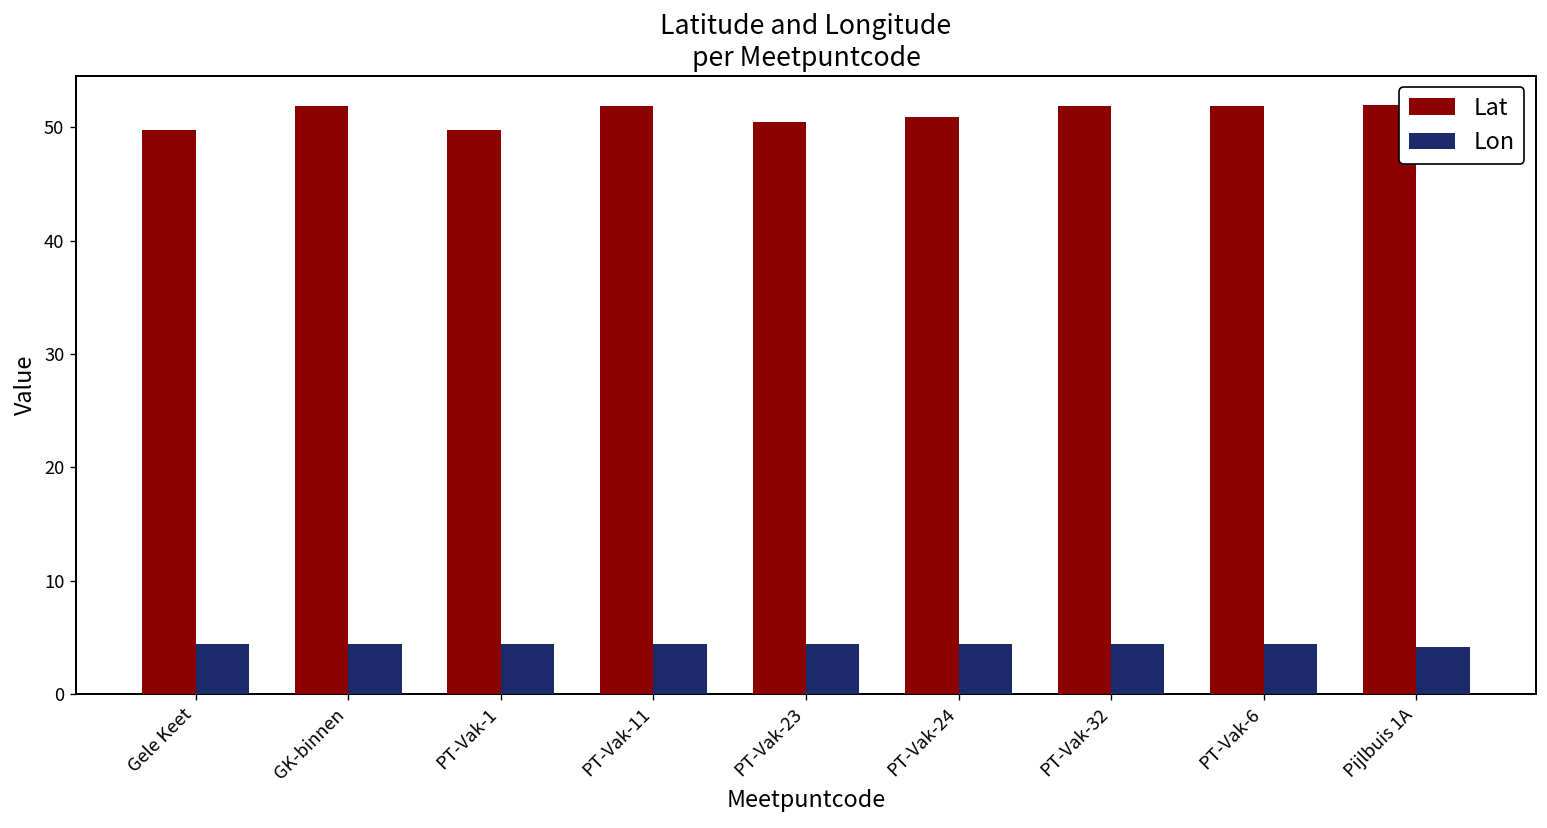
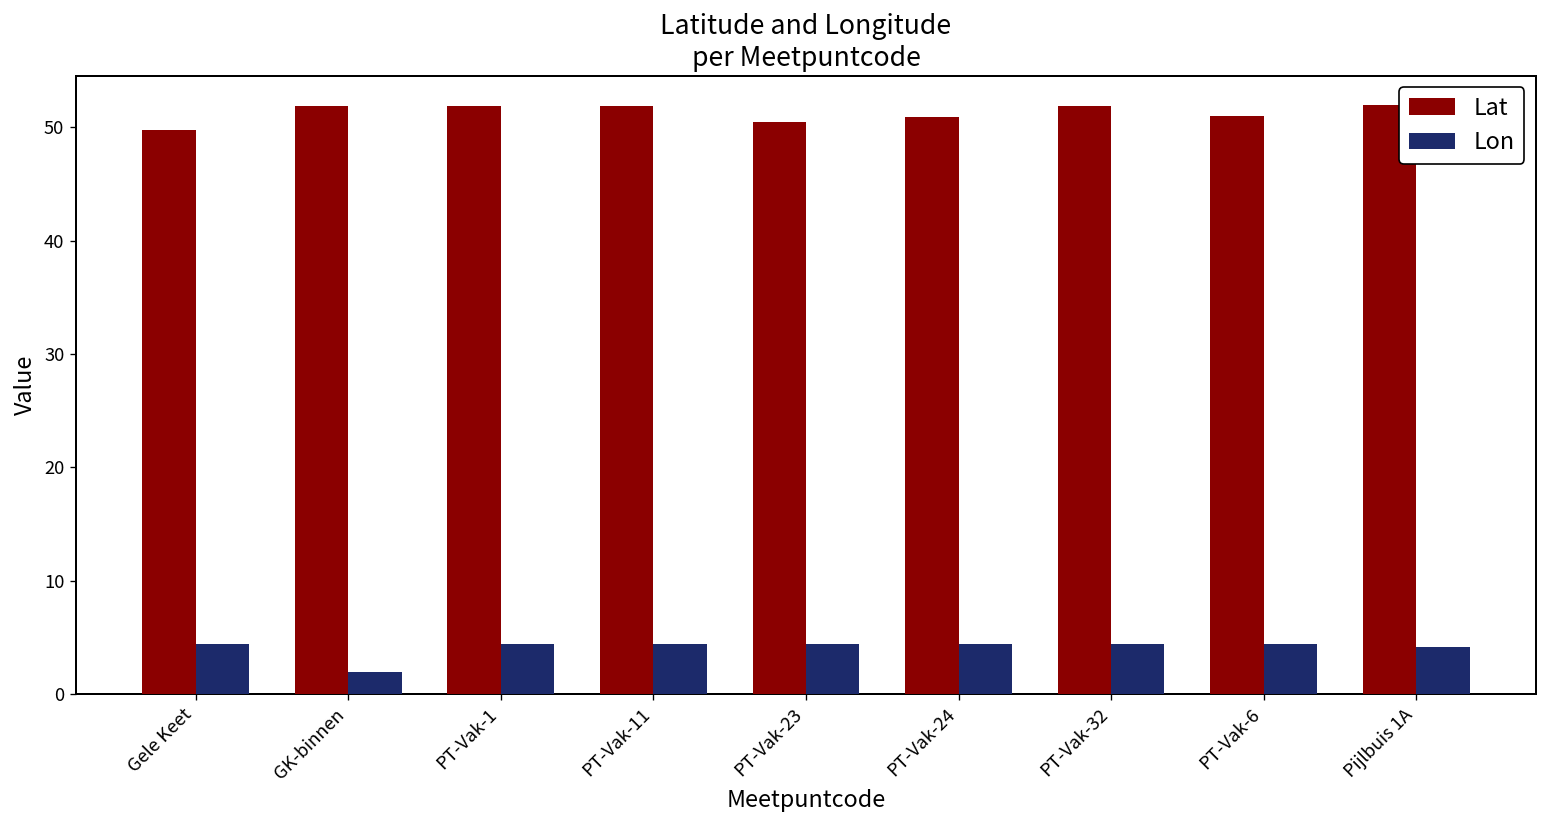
  {
    "Lat": {
      "Gele Keet": 50,
      "GK-binnen": 52,
-     "PT-Vak-1": 50,
+     "PT-Vak-1": 52,
      "PT-Vak-11": 52,
      "PT-Vak-23": 51,
      "PT-Vak-24": 51,
      "PT-Vak-32": 52,
-     "PT-Vak-6": 52,
+     "PT-Vak-6": 51,
      "Pijlbuis 1A": 52
    },
    "Lon": {
      "Gele Keet": 4,
-     "GK-binnen": 4,
+     "GK-binnen": 2,
      "PT-Vak-1": 4,
      "PT-Vak-11": 4,
      "PT-Vak-23": 4,
      "PT-Vak-24": 4,
      "PT-Vak-32": 4,
      "PT-Vak-6": 4,
      "Pijlbuis 1A": 4
    }
  }
